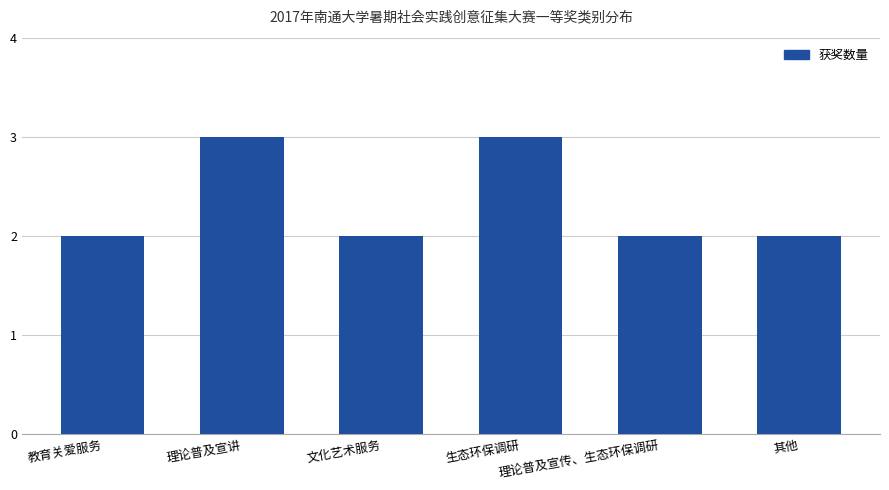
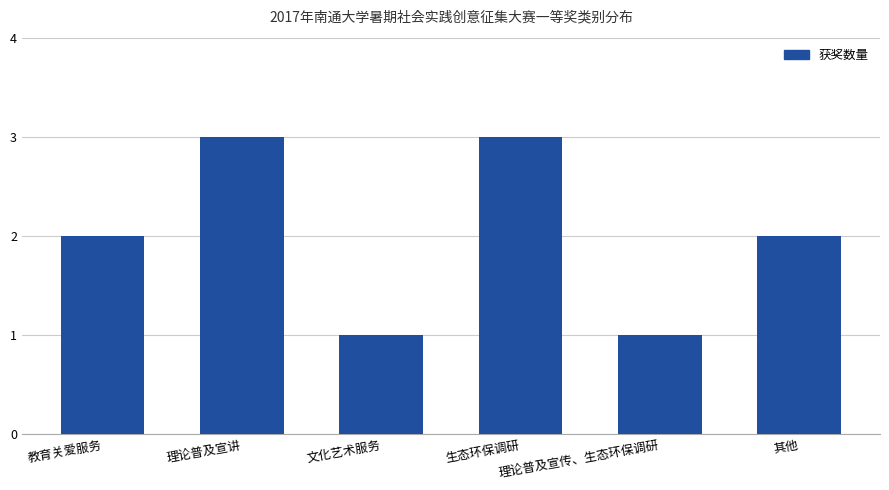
  {
    "教育关爱服务": 2,
    "理论普及宣讲": 3,
-   "文化艺术服务": 2,
+   "文化艺术服务": 1,
    "生态环保调研": 3,
-   "理论普及宣传、生态环保调研": 2,
+   "理论普及宣传、生态环保调研": 1,
    "其他": 2
  }
